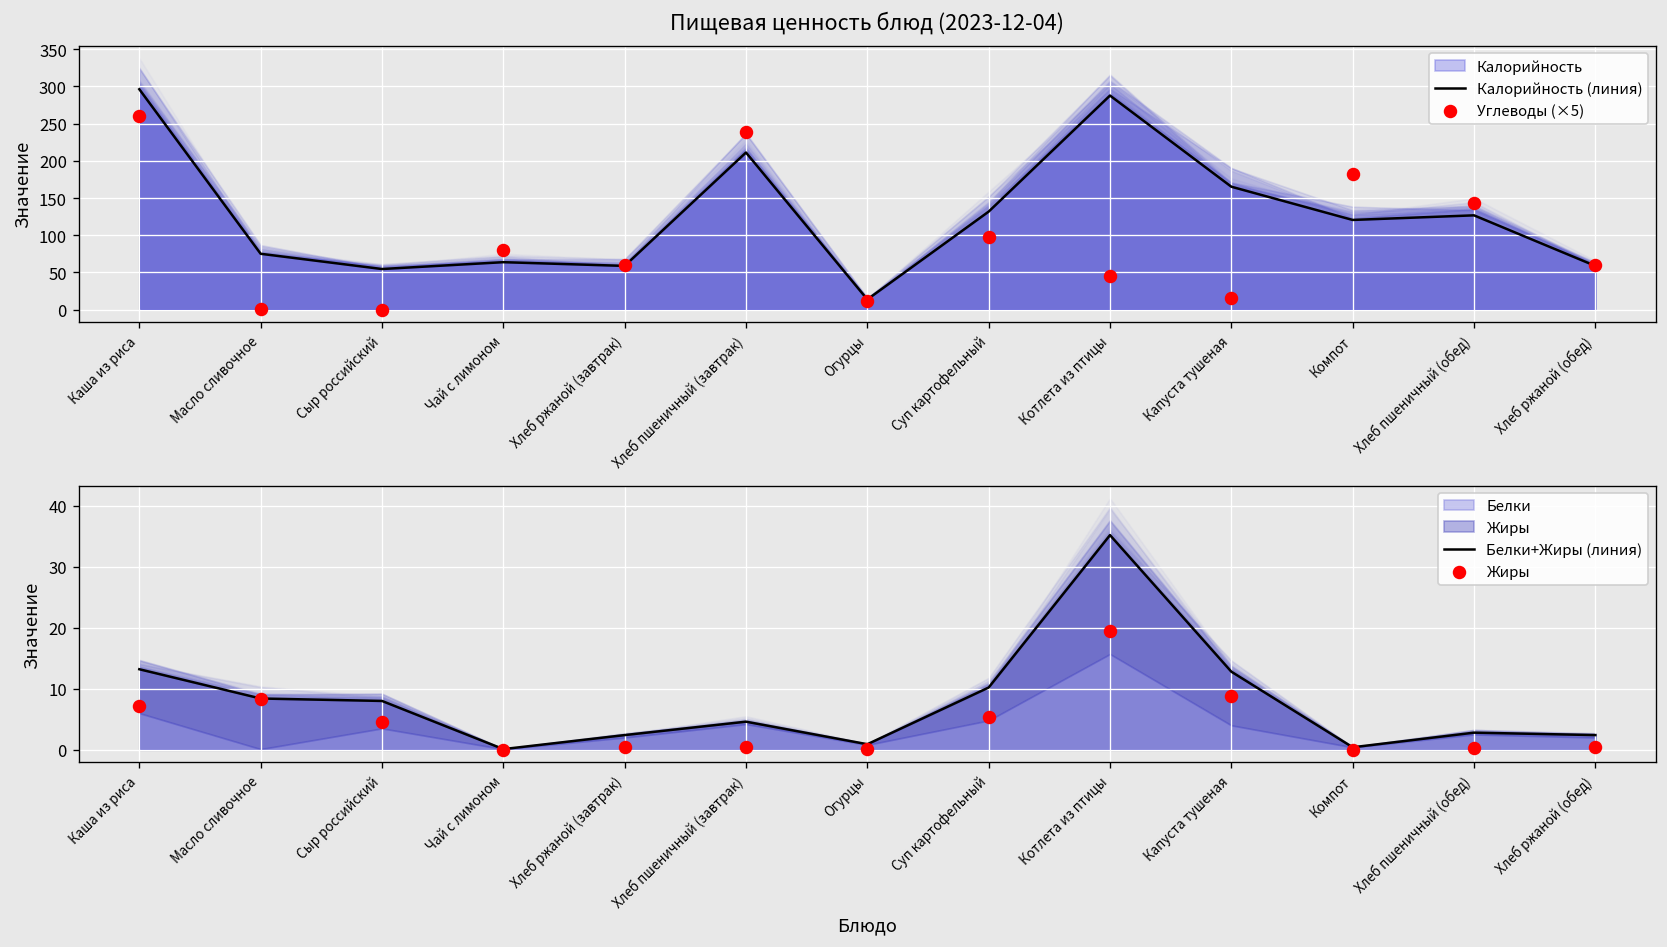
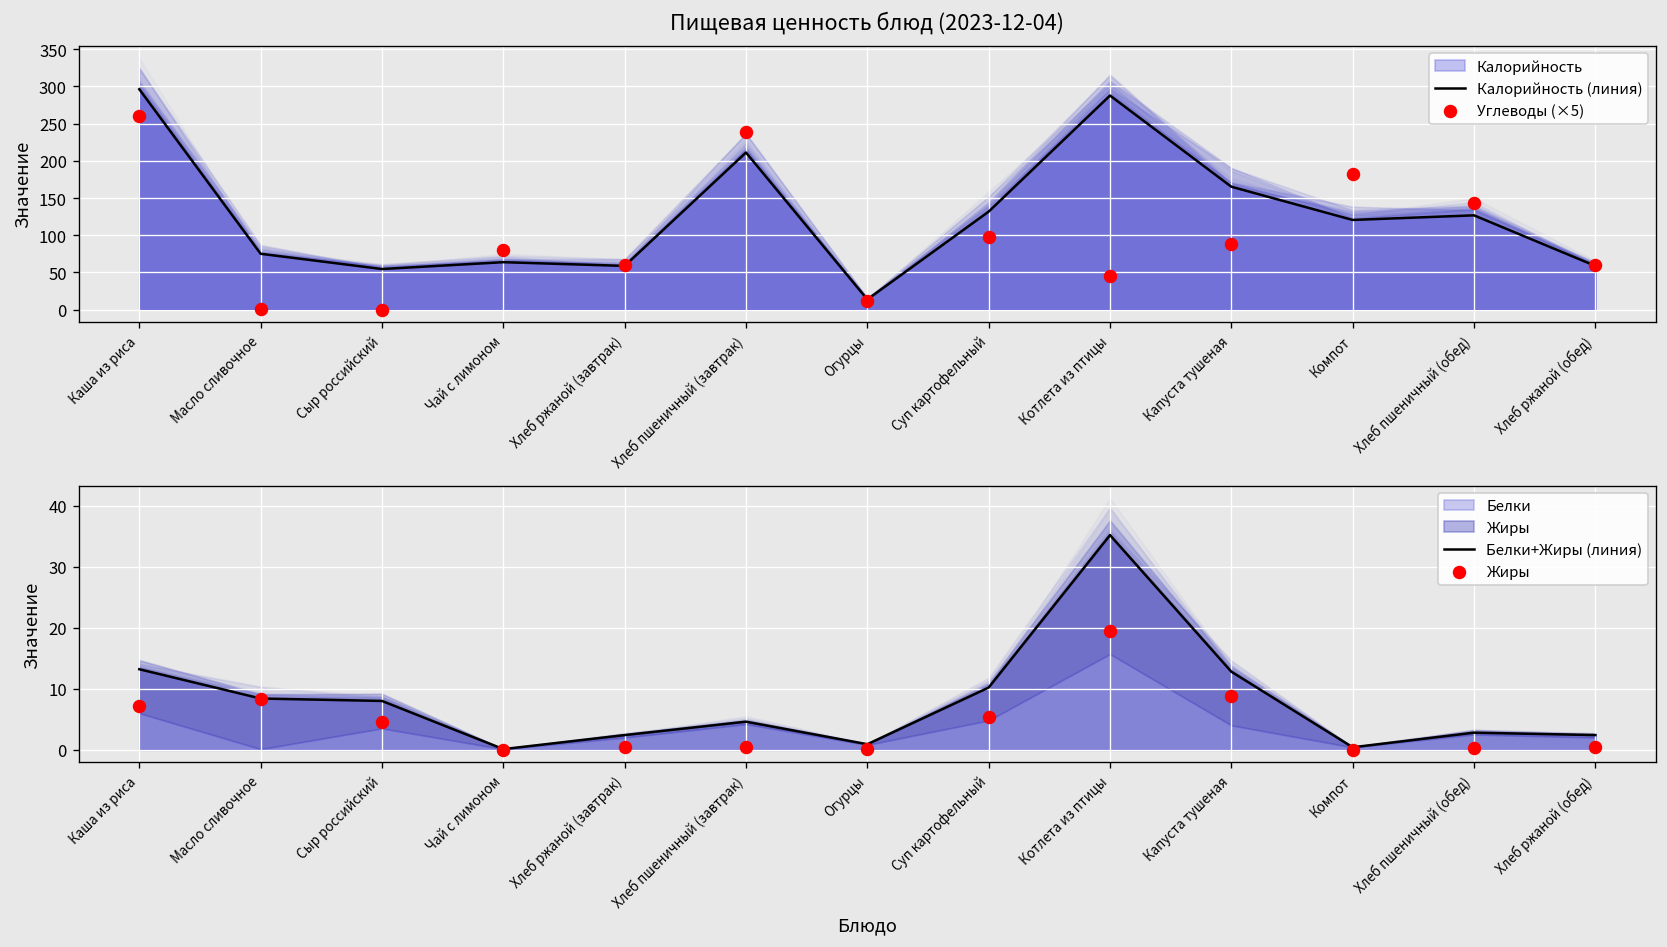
  {
    "Пищевая ценность блюд (2023-12-04)": {
      "Углеводы (×5)": {
-       "Капуста тушеная": 20
+       "Капуста тушеная": 90
      }
    }
  }
